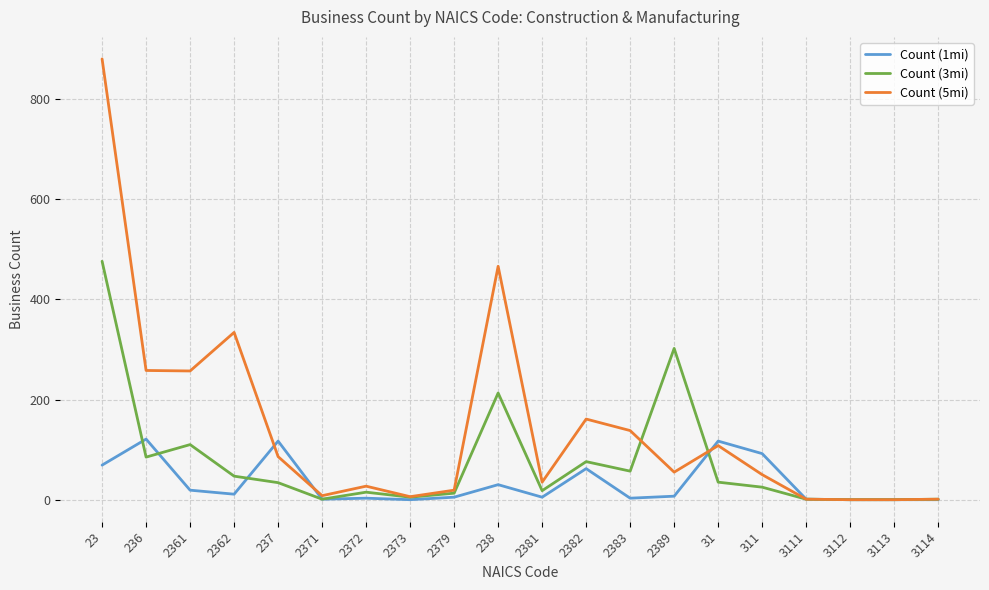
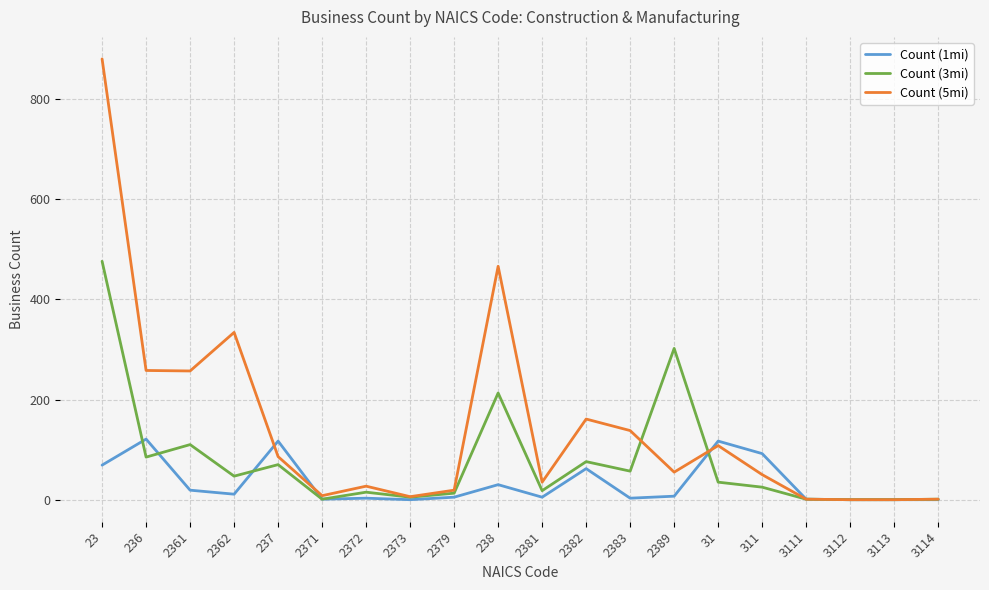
  {
    "Count (1mi)": {
      "23": 70,
      "236": 120,
      "2361": 20,
      "2362": 10,
      "237": 120,
      "2372": 0,
      "2379": 10,
      "238": 30,
      "2381": 10,
      "2382": 60,
      "2383": 0,
      "2389": 10,
      "31": 120,
      "311": 90
    },
    "Count (3mi)": {
      "23": 480,
      "236": 90,
      "2361": 110,
      "2362": 50,
-     "237": 30,
+     "237": 70,
      "2372": 20,
      "2379": 10,
      "238": 210,
      "2381": 20,
      "2382": 80,
      "2383": 60,
      "2389": 300,
      "31": 40,
      "311": 30
    },
    "Count (5mi)": {
      "23": 880,
      "236": 260,
      "2361": 260,
      "2362": 330,
      "237": 90,
      "2371": 10,
      "2372": 30,
      "2379": 20,
      "238": 470,
      "2381": 40,
      "2382": 160,
      "2383": 140,
      "2389": 60,
      "31": 110,
      "311": 50
    }
  }
